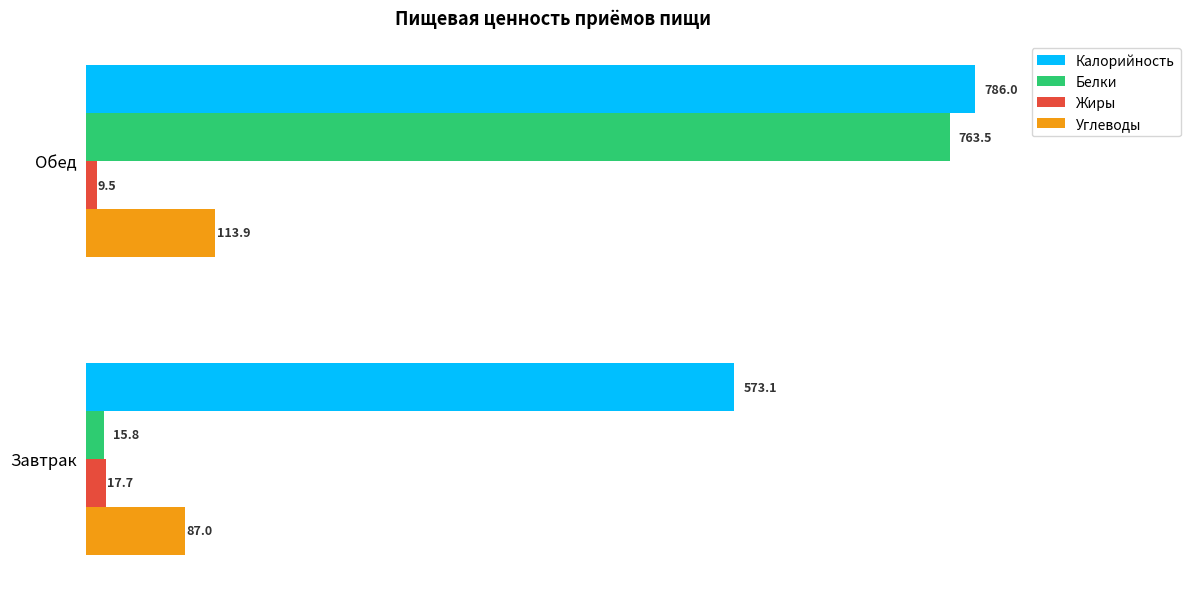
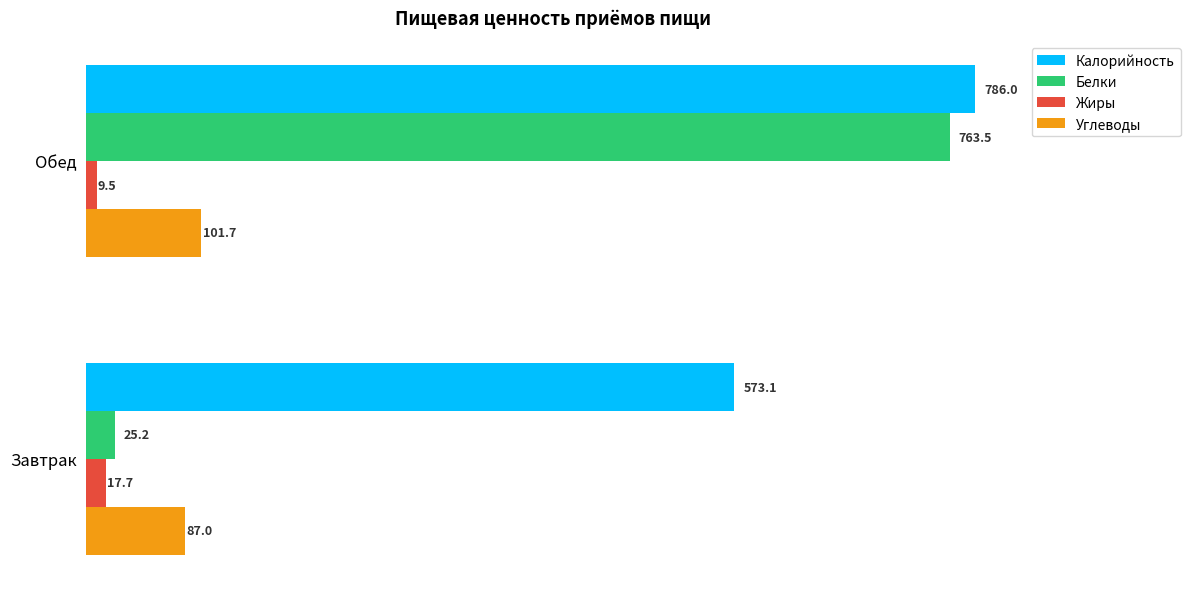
  {
    "Калорийность": {
      "Обед": 786.0,
      "Завтрак": 573.1
    },
    "Белки": {
      "Обед": 763.5,
-     "Завтрак": 15.8
+     "Завтрак": 25.2
    },
    "Жиры": {
      "Обед": 9.5,
      "Завтрак": 17.7
    },
    "Углеводы": {
-     "Обед": 113.9,
+     "Обед": 101.7,
      "Завтрак": 87.0
    }
  }
